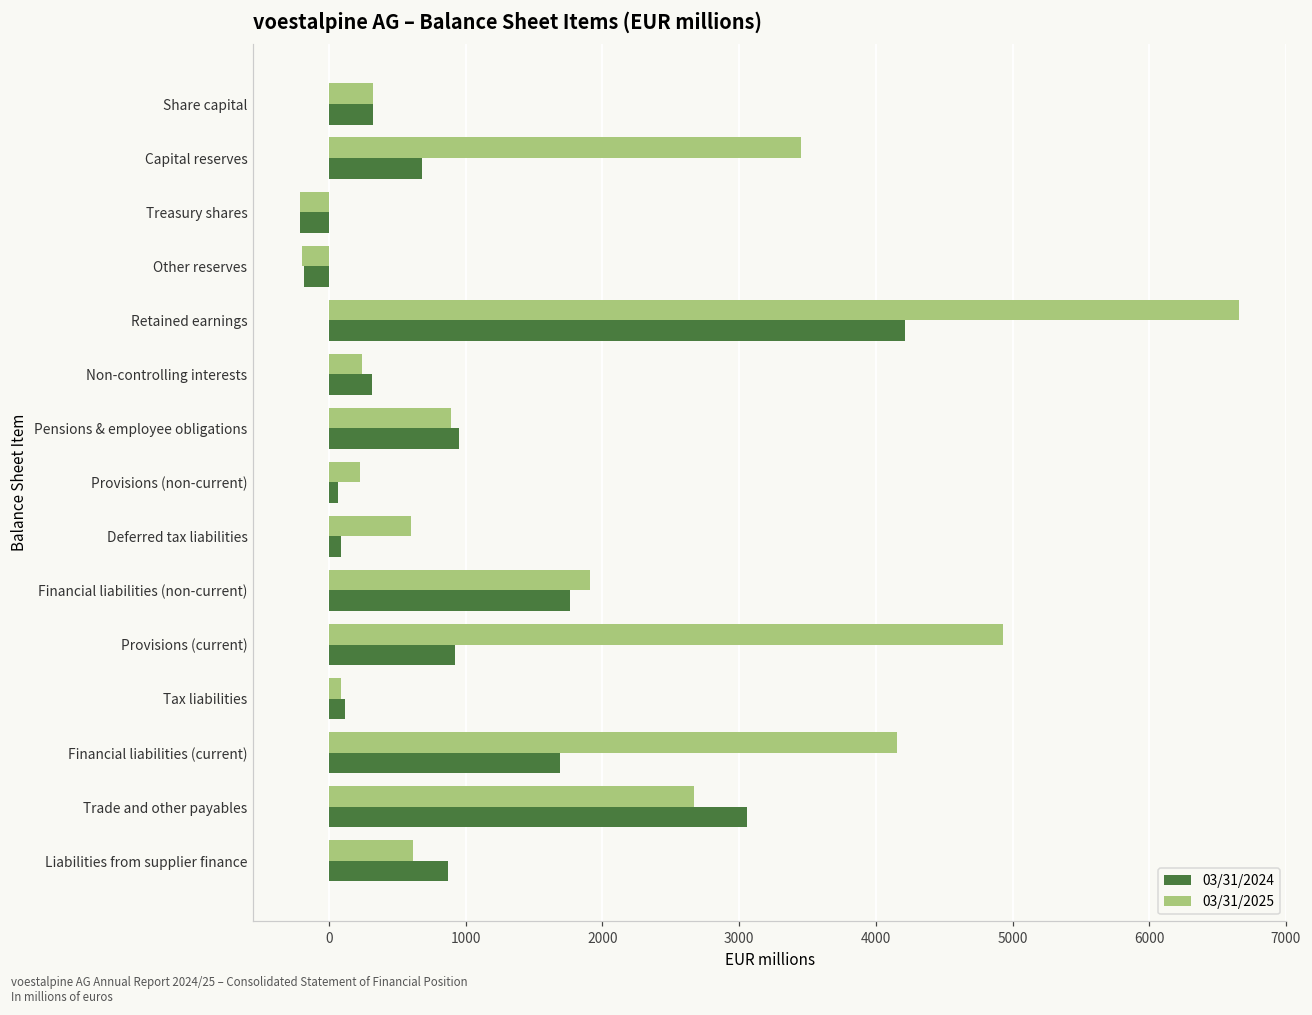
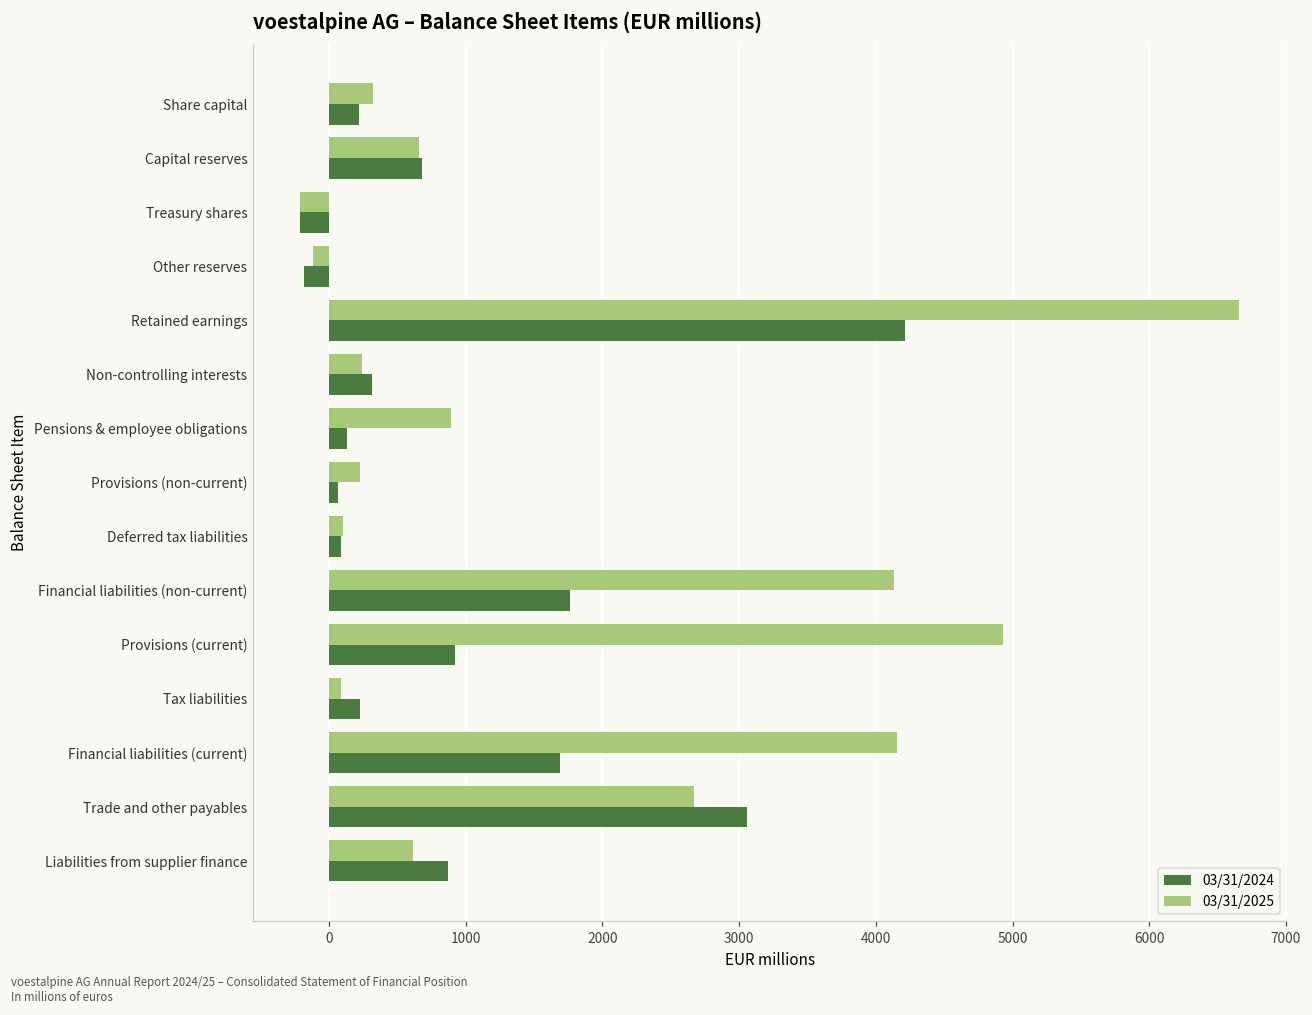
  {
    "03/31/2024": {
-     "Share capital": 320,
+     "Share capital": 220,
      "Capital reserves": 680,
      "Treasury shares": -210,
      "Other reserves": -190,
      "Retained earnings": 4220,
      "Non-controlling interests": 310,
-     "Pensions & employee obligations": 950,
+     "Pensions & employee obligations": 130,
      "Provisions (non-current)": 60,
      "Deferred tax liabilities": 80,
      "Financial liabilities (non-current)": 1770,
      "Provisions (current)": 920,
-     "Tax liabilities": 110,
+     "Tax liabilities": 220,
      "Financial liabilities (current)": 1690,
      "Trade and other payables": 3060,
      "Liabilities from supplier finance": 870
    },
    "03/31/2025": {
      "Share capital": 320,
-     "Capital reserves": 3450,
+     "Capital reserves": 660,
      "Treasury shares": -210,
-     "Other reserves": -200,
+     "Other reserves": -120,
      "Retained earnings": 6660,
      "Non-controlling interests": 240,
      "Pensions & employee obligations": 890,
      "Provisions (non-current)": 230,
-     "Deferred tax liabilities": 600,
-     "Financial liabilities (non-current)": 1910,
+     "Deferred tax liabilities": 100,
+     "Financial liabilities (non-current)": 4140,
      "Provisions (current)": 4930,
      "Tax liabilities": 90,
      "Financial liabilities (current)": 4150,
      "Trade and other payables": 2670,
      "Liabilities from supplier finance": 620
    }
  }
